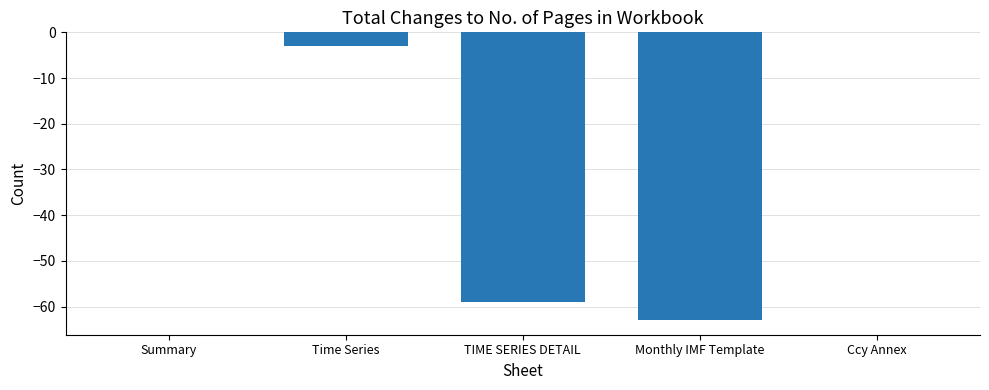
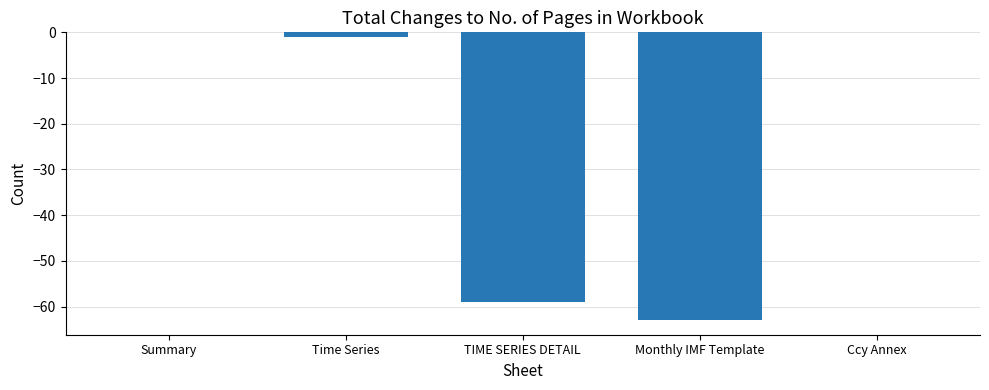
  {
    "Summary": 0,
-   "Time Series": -3,
+   "Time Series": -1,
    "TIME SERIES DETAIL": -59,
    "Monthly IMF Template": -63,
    "Ccy Annex": 0
  }
